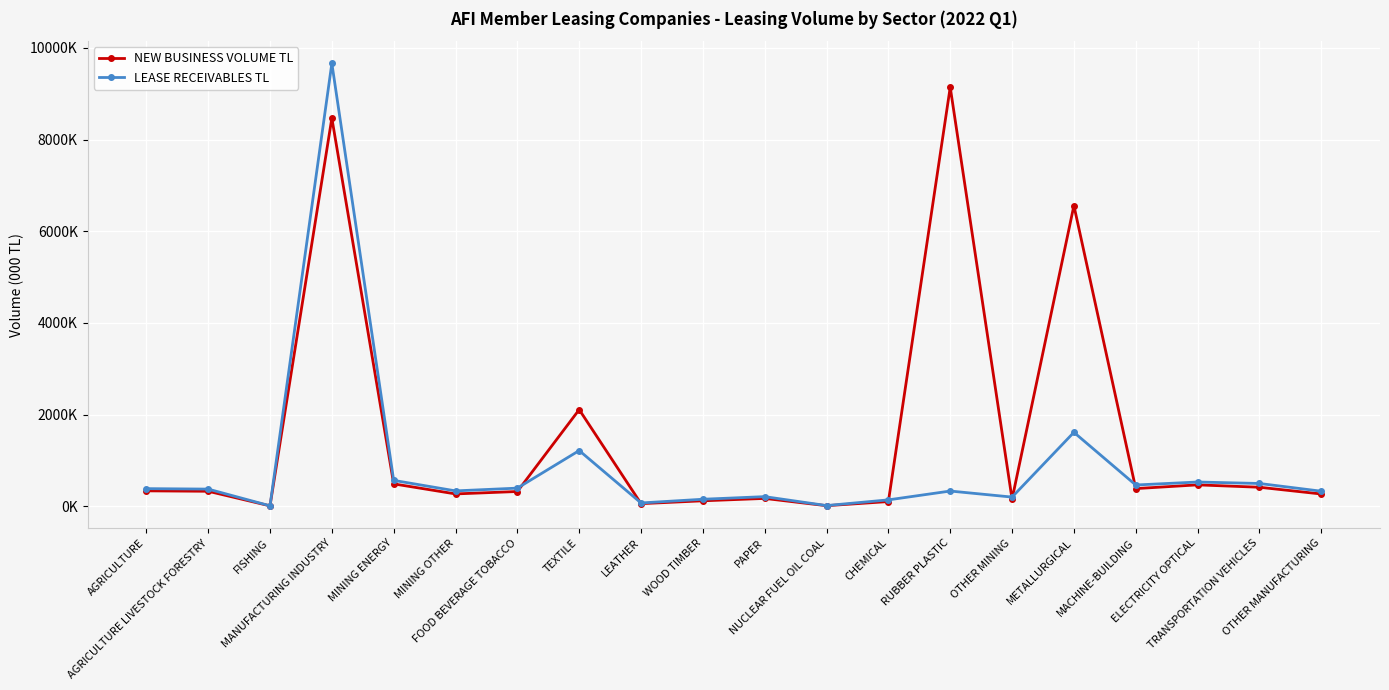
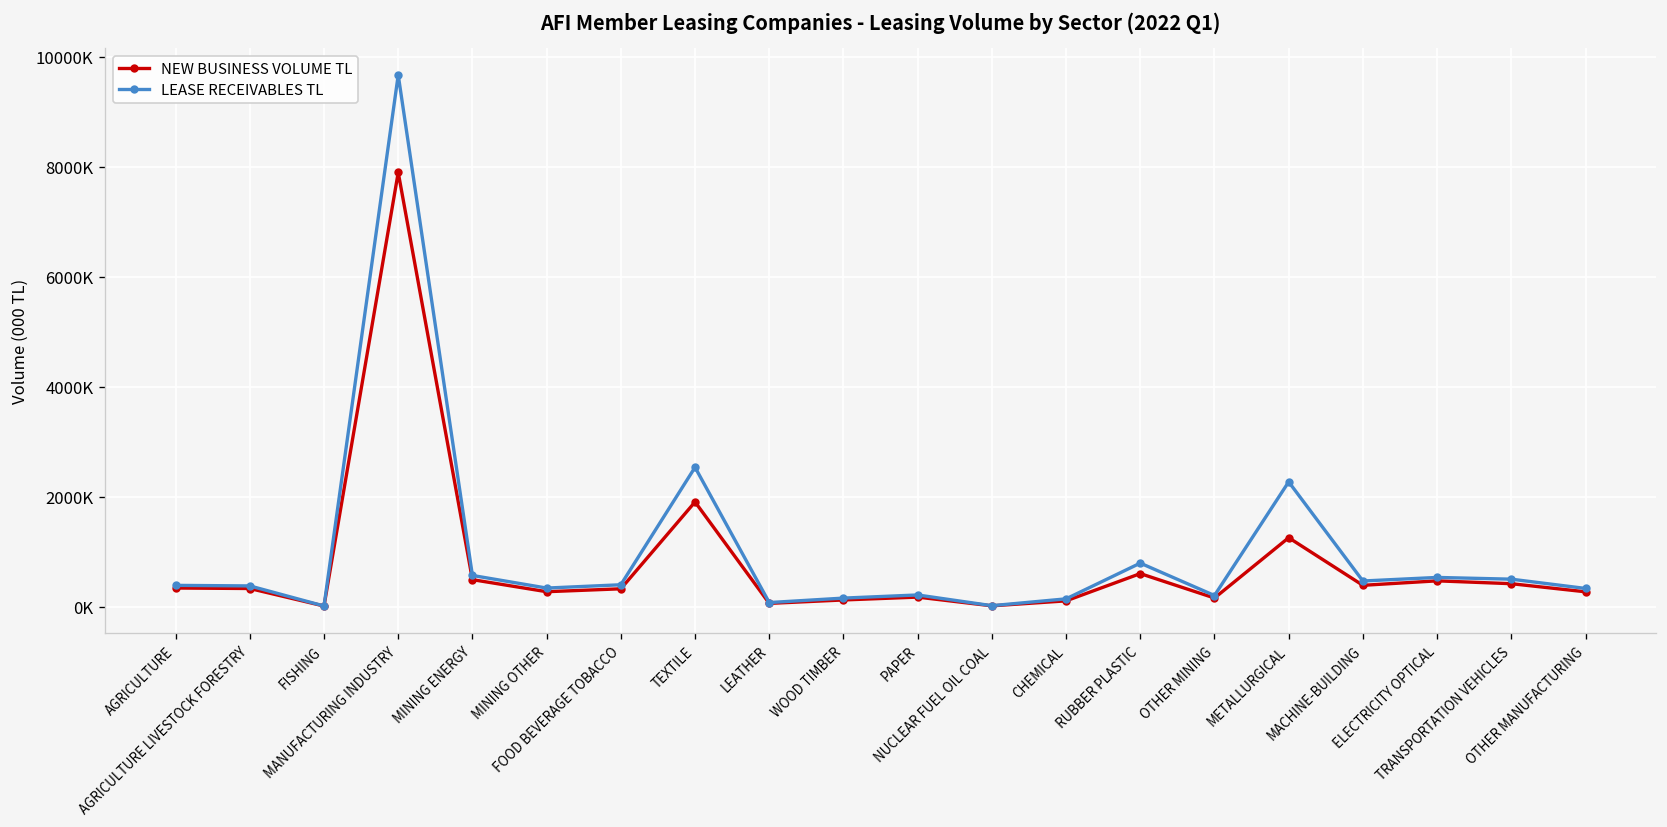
  {
    "NEW BUSINESS VOLUME TL": {
-     "MANUFACTURING INDUSTRY": 8500000,
+     "MANUFACTURING INDUSTRY": 7900000,
      "MINING ENERGY": 500000,
      "MINING OTHER": 300000,
      "FOOD BEVERAGE TOBACCO": 300000,
-     "TEXTILE": 2100000,
-     "RUBBER PLASTIC": 9100000,
-     "METALLURGICAL": 6600000,
+     "TEXTILE": 1900000,
+     "RUBBER PLASTIC": 600000,
+     "METALLURGICAL": 1300000,
      "MACHINE-BUILDING": 400000,
      "ELECTRICITY OPTICAL": 500000,
      "TRANSPORTATION VEHICLES": 400000,
      "OTHER MANUFACTURING": 300000
    },
    "LEASE RECEIVABLES TL": {
      "MANUFACTURING INDUSTRY": 9700000,
      "MINING ENERGY": 600000,
      "MINING OTHER": 300000,
      "FOOD BEVERAGE TOBACCO": 400000,
-     "TEXTILE": 1200000,
-     "RUBBER PLASTIC": 300000,
-     "METALLURGICAL": 1600000,
+     "TEXTILE": 2500000,
+     "RUBBER PLASTIC": 800000,
+     "METALLURGICAL": 2300000,
      "MACHINE-BUILDING": 500000,
      "ELECTRICITY OPTICAL": 500000,
      "TRANSPORTATION VEHICLES": 500000,
      "OTHER MANUFACTURING": 300000
    }
  }
